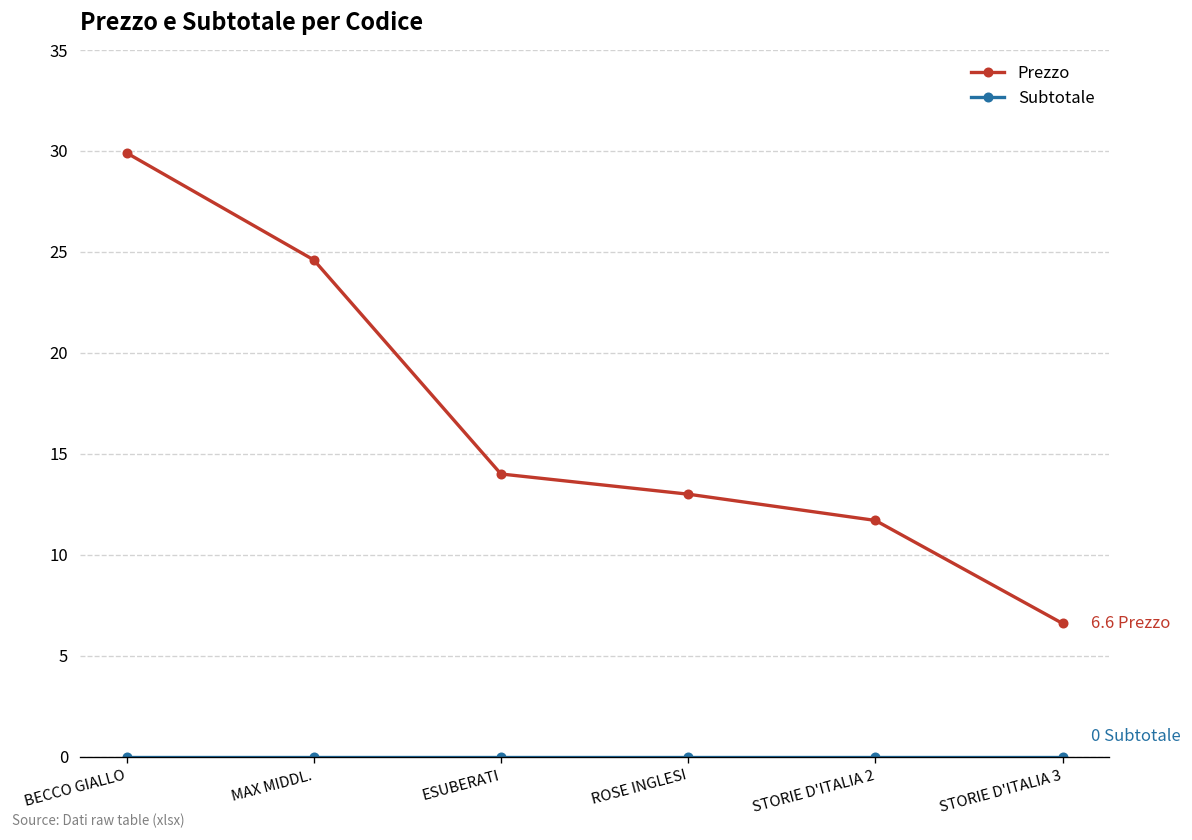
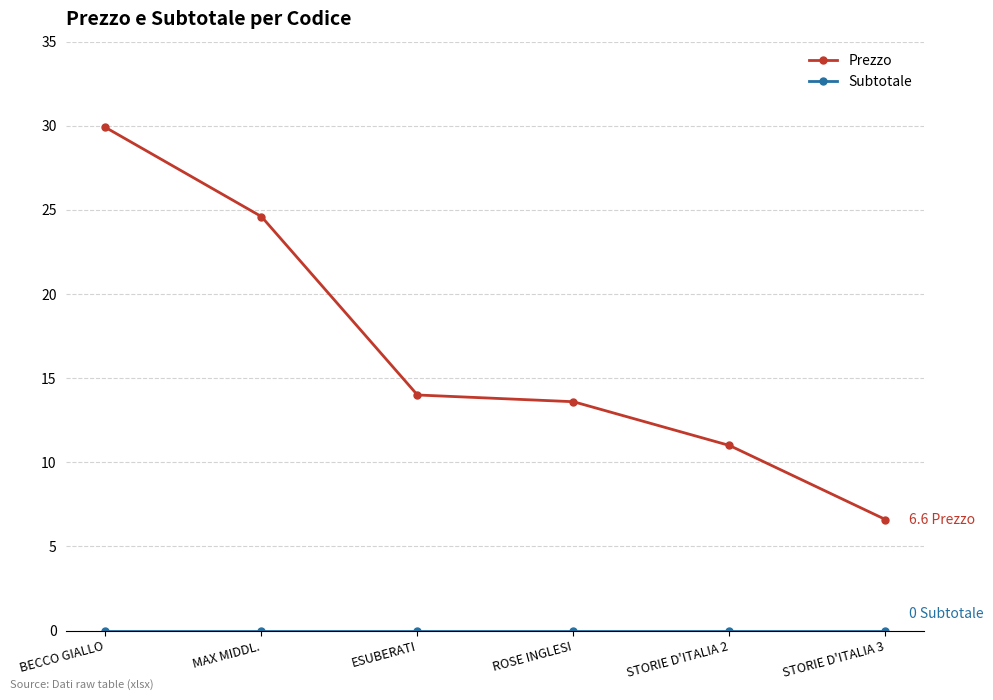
  {
    "Prezzo": {
      "BECCO GIALLO": 29.9,
      "MAX MIDDL.": 24.6,
      "ESUBERATI": 14.0,
-     "ROSE INGLESI": 13.0,
-     "STORIE D'ITALIA 2": 11.7
+     "ROSE INGLESI": 13.6,
+     "STORIE D'ITALIA 2": 11.0
    },
    "Subtotale": {
      "BECCO GIALLO": 0.0,
      "MAX MIDDL.": 0.0,
      "ESUBERATI": 0.0,
      "ROSE INGLESI": 0.0,
      "STORIE D'ITALIA 2": 0.0,
      "STORIE D'ITALIA 3": 0.0
    }
  }
